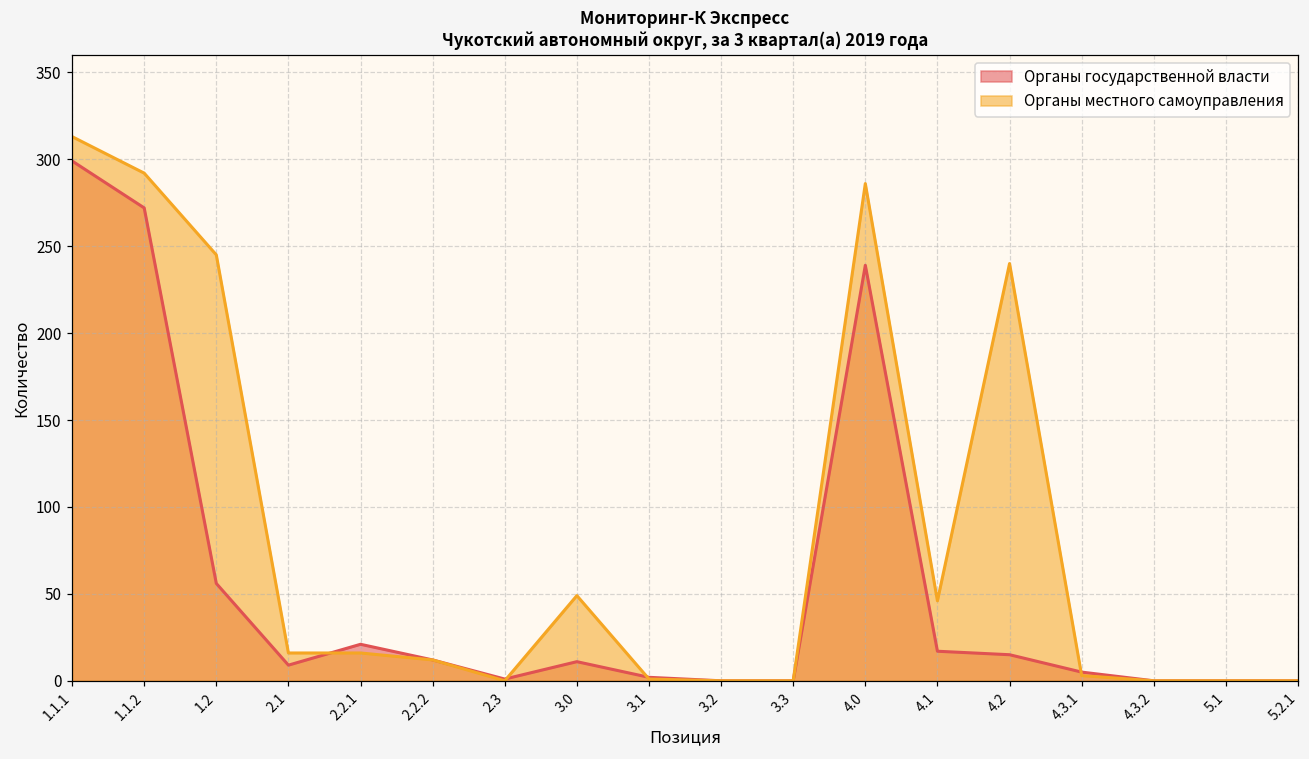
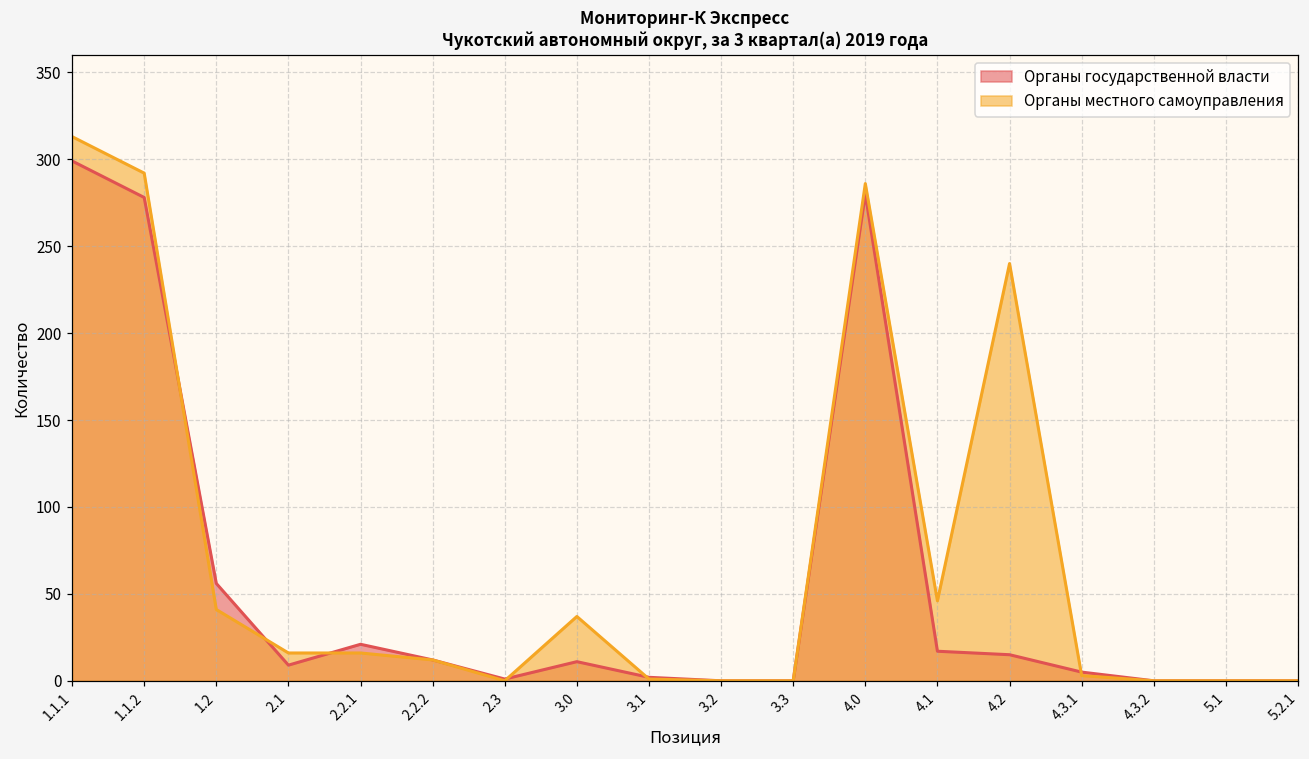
  {
    "Органы государственной власти": {
      "1.1.1": 299,
-     "1.1.2": 272,
+     "1.1.2": 278,
      "1.2": 56,
      "2.1": 9,
      "2.2.1": 21,
      "3.0": 11,
-     "4.0": 239,
+     "4.0": 280,
      "4.1": 17,
      "4.2": 15,
      "4.3.1": 5
    },
    "Органы местного самоуправления": {
      "1.1.1": 313,
      "1.1.2": 292,
-     "1.2": 245,
+     "1.2": 41,
      "2.1": 16,
      "2.2.1": 16,
-     "3.0": 49,
+     "3.0": 37,
      "4.0": 286,
      "4.1": 46,
      "4.2": 240,
      "4.3.1": 3
    }
  }
